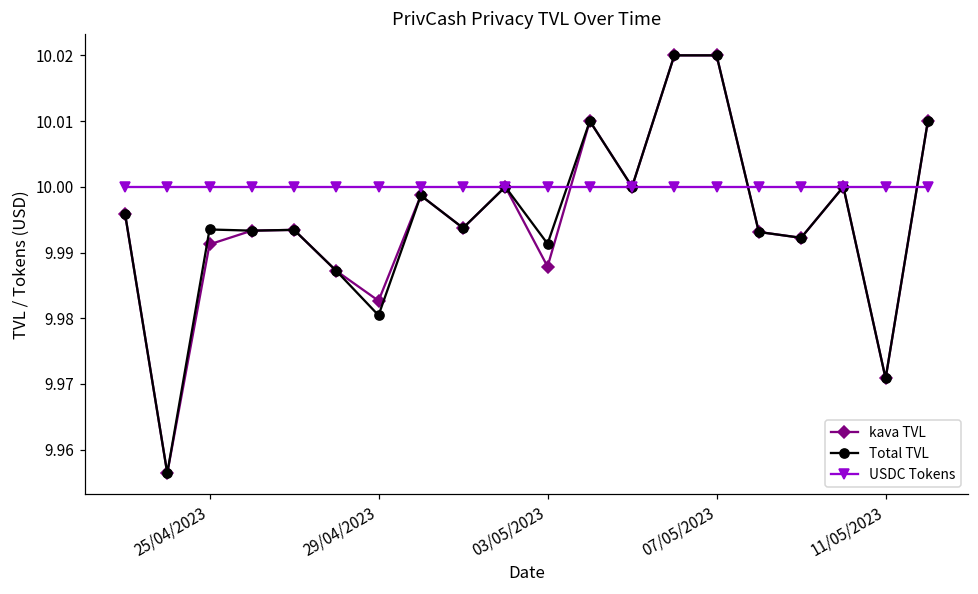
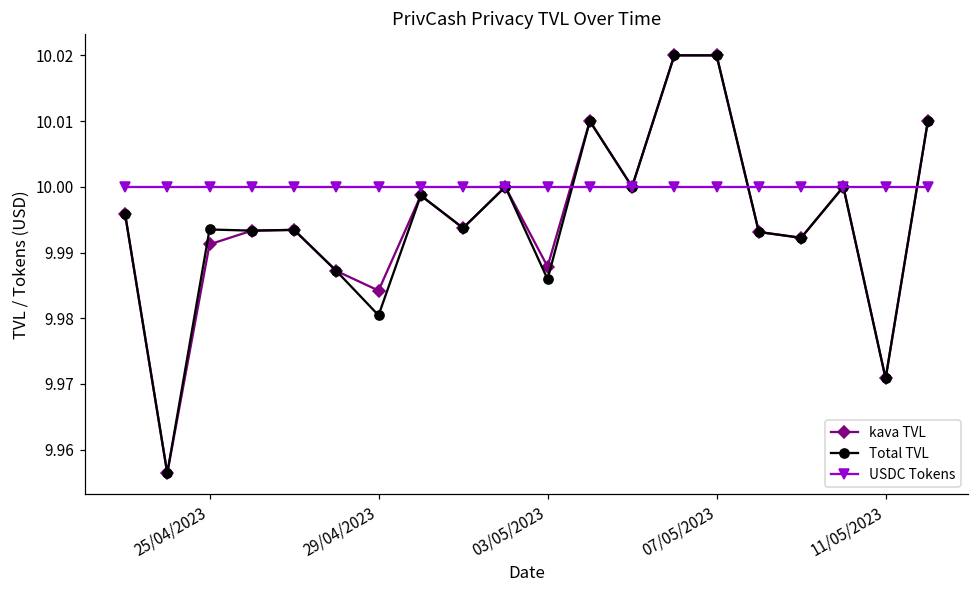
  {
    "kava TVL": {
      "25/04/2023": 9.991,
-     "29/04/2023": 9.983,
+     "29/04/2023": 9.984,
      "03/05/2023": 9.988
    },
    "Total TVL": {
      "25/04/2023": 9.994,
      "29/04/2023": 9.980,
-     "03/05/2023": 9.991
+     "03/05/2023": 9.986
    },
    "USDC Tokens": {
      "25/04/2023": 10.000,
      "29/04/2023": 10.000,
      "03/05/2023": 10.000,
      "07/05/2023": 10.000,
      "11/05/2023": 10.000
    }
  }
